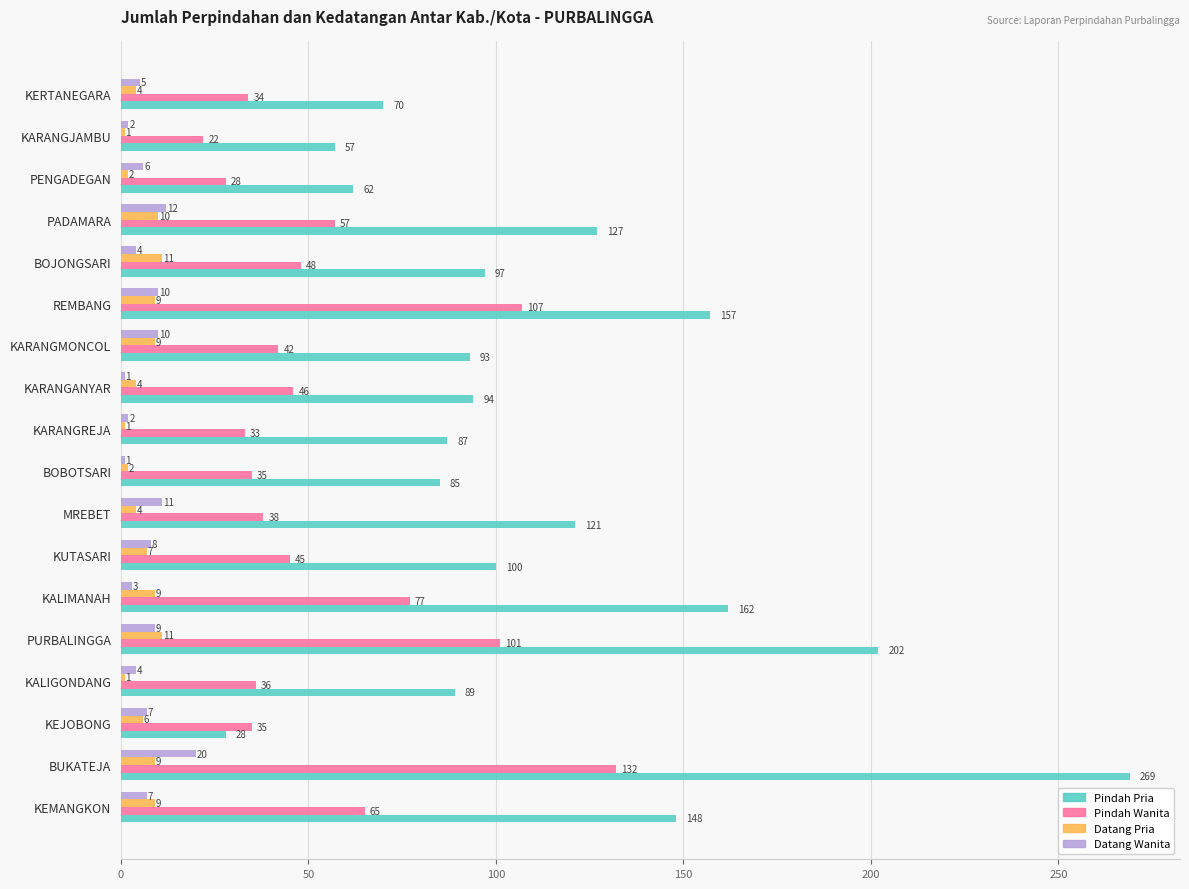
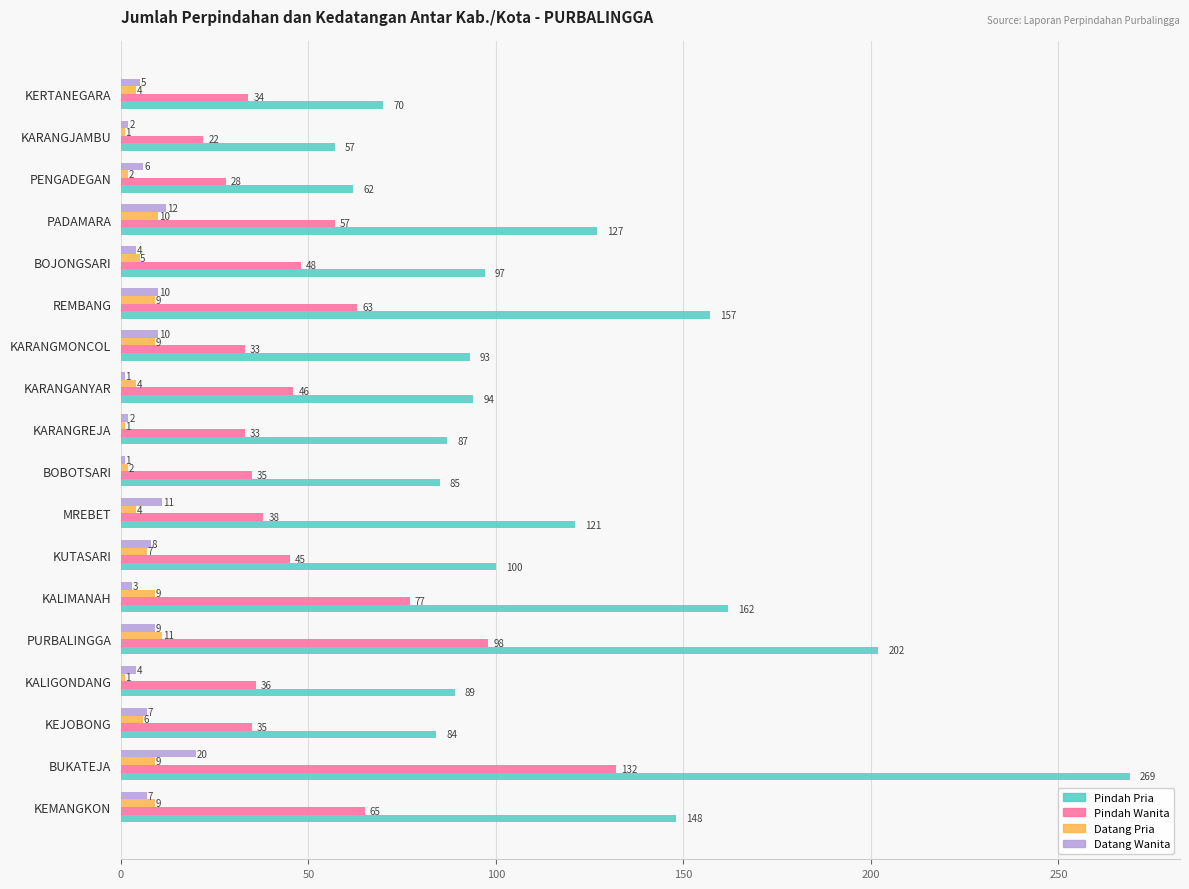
  {
    "Pindah Pria": {
      "KERTANEGARA": 70,
      "KARANGJAMBU": 57,
      "PENGADEGAN": 62,
      "PADAMARA": 127,
      "BOJONGSARI": 97,
      "REMBANG": 157,
      "KARANGMONCOL": 93,
      "KARANGANYAR": 94,
      "KARANGREJA": 87,
      "BOBOTSARI": 85,
      "MREBET": 121,
      "KUTASARI": 100,
      "KALIMANAH": 162,
      "PURBALINGGA": 202,
      "KALIGONDANG": 89,
-     "KEJOBONG": 28,
+     "KEJOBONG": 84,
      "BUKATEJA": 269,
      "KEMANGKON": 148
    },
    "Pindah Wanita": {
      "KERTANEGARA": 34,
      "KARANGJAMBU": 22,
      "PENGADEGAN": 28,
      "PADAMARA": 57,
      "BOJONGSARI": 48,
-     "REMBANG": 107,
-     "KARANGMONCOL": 42,
+     "REMBANG": 63,
+     "KARANGMONCOL": 33,
      "KARANGANYAR": 46,
      "KARANGREJA": 33,
      "BOBOTSARI": 35,
      "MREBET": 38,
      "KUTASARI": 45,
      "KALIMANAH": 77,
-     "PURBALINGGA": 101,
+     "PURBALINGGA": 98,
      "KALIGONDANG": 36,
      "KEJOBONG": 35,
      "BUKATEJA": 132,
      "KEMANGKON": 65
    },
    "Datang Pria": {
      "KERTANEGARA": 4,
      "KARANGJAMBU": 1,
      "PENGADEGAN": 2,
      "PADAMARA": 10,
-     "BOJONGSARI": 11,
+     "BOJONGSARI": 5,
      "REMBANG": 9,
      "KARANGMONCOL": 9,
      "KARANGANYAR": 4,
      "KARANGREJA": 1,
      "BOBOTSARI": 2,
      "MREBET": 4,
      "KUTASARI": 7,
      "KALIMANAH": 9,
      "PURBALINGGA": 11,
      "KALIGONDANG": 1,
      "KEJOBONG": 6,
      "BUKATEJA": 9,
      "KEMANGKON": 9
    },
    "Datang Wanita": {
      "KERTANEGARA": 5,
      "KARANGJAMBU": 2,
      "PENGADEGAN": 6,
      "PADAMARA": 12,
      "BOJONGSARI": 4,
      "REMBANG": 10,
      "KARANGMONCOL": 10,
      "KARANGANYAR": 1,
      "KARANGREJA": 2,
      "BOBOTSARI": 1,
      "MREBET": 11,
      "KUTASARI": 8,
      "KALIMANAH": 3,
      "PURBALINGGA": 9,
      "KALIGONDANG": 4,
      "KEJOBONG": 7,
      "BUKATEJA": 20,
      "KEMANGKON": 7
    }
  }
